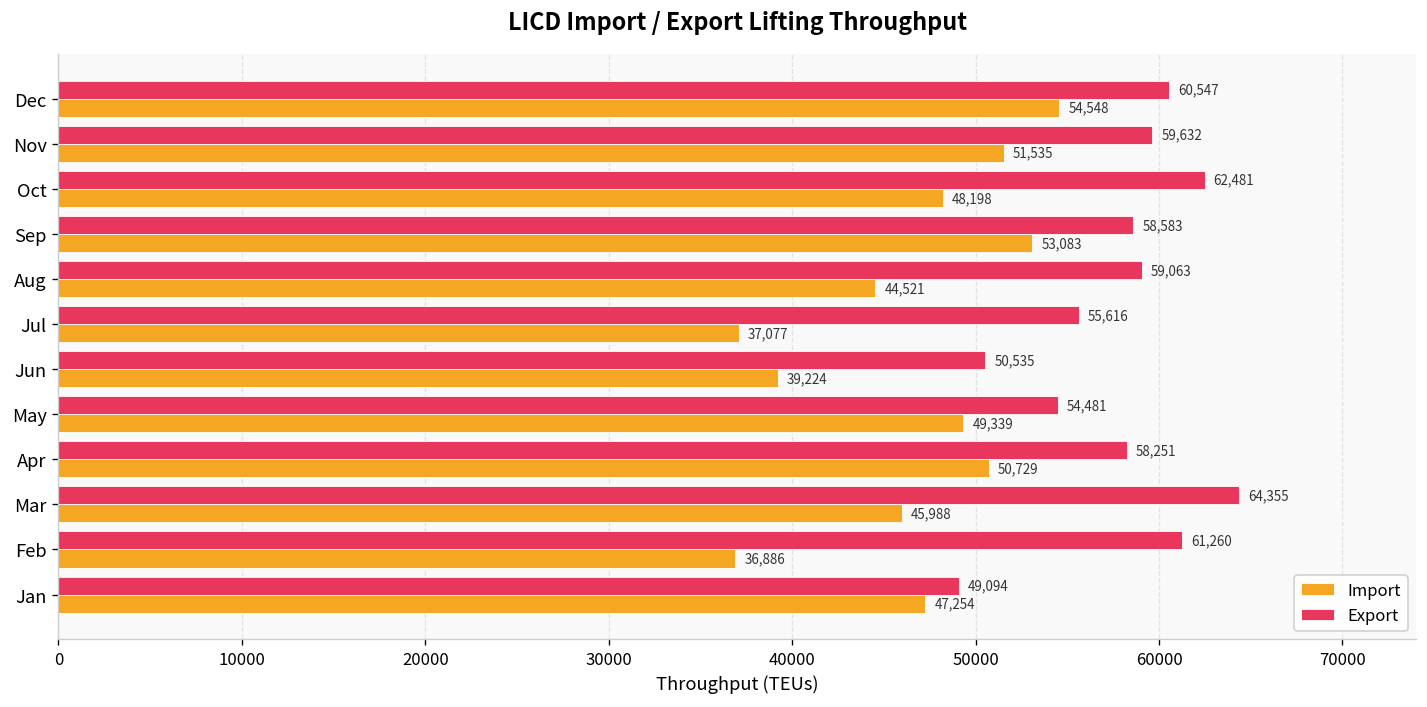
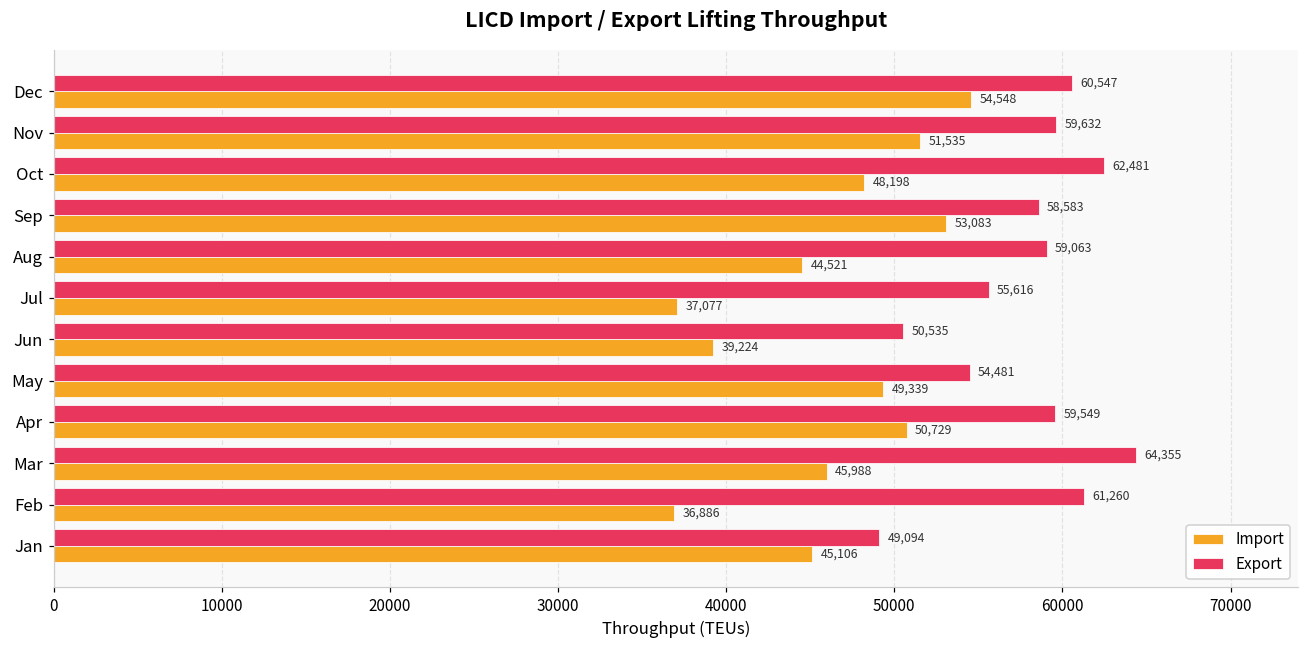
  {
    "Import": {
      "Dec": "54,548",
      "Nov": "51,535",
      "Oct": "48,198",
      "Sep": "53,083",
      "Aug": "44,521",
      "Jul": "37,077",
      "Jun": "39,224",
      "May": "49,339",
      "Apr": "50,729",
      "Mar": "45,988",
      "Feb": "36,886",
-     "Jan": "47,254"
+     "Jan": "45,106"
    },
    "Export": {
      "Dec": "60,547",
      "Nov": "59,632",
      "Oct": "62,481",
      "Sep": "58,583",
      "Aug": "59,063",
      "Jul": "55,616",
      "Jun": "50,535",
      "May": "54,481",
-     "Apr": "58,251",
+     "Apr": "59,549",
      "Mar": "64,355",
      "Feb": "61,260",
      "Jan": "49,094"
    }
  }
